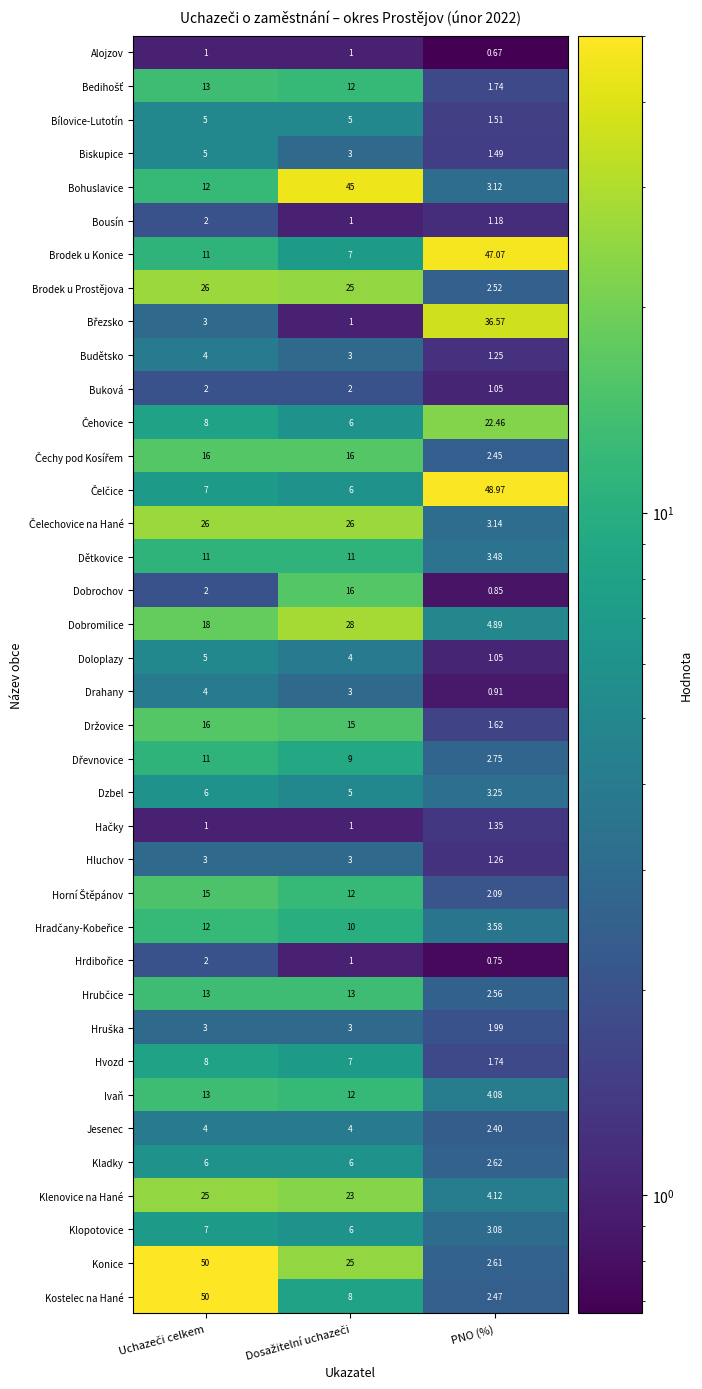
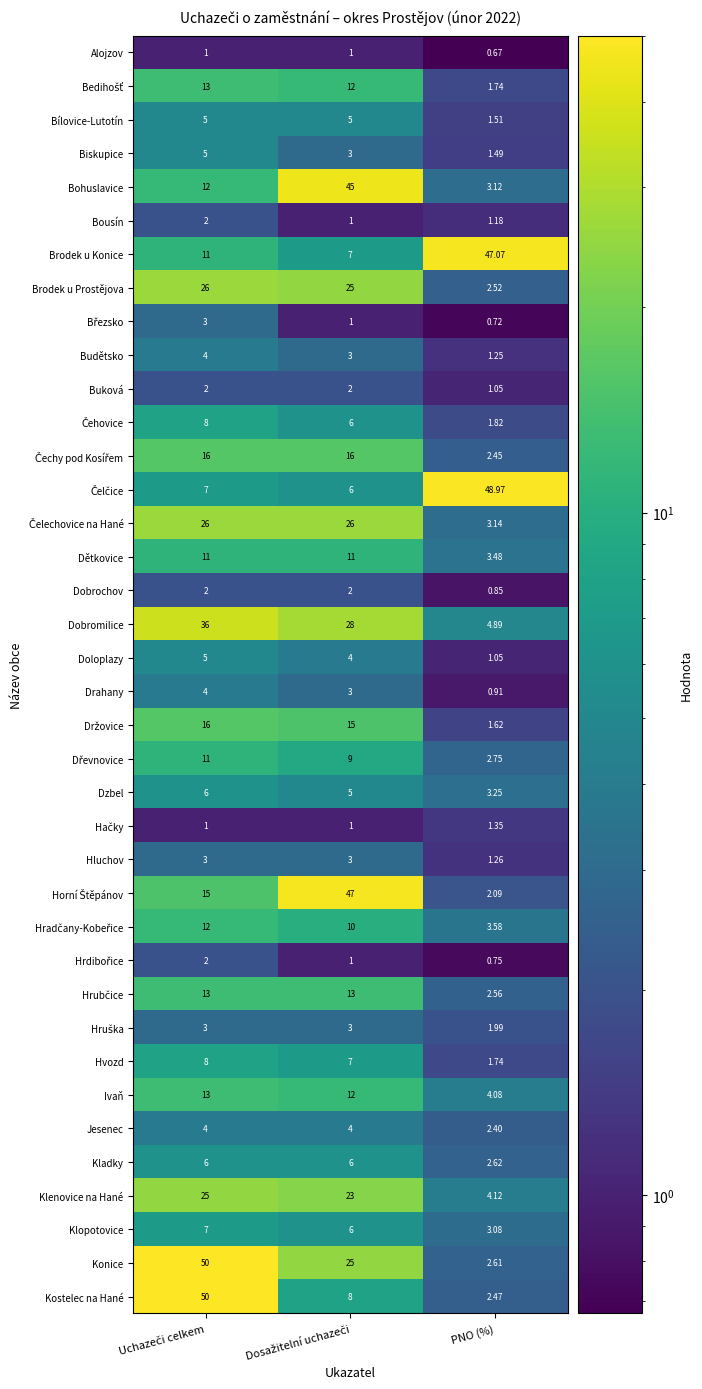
  {
    "Alojzov": {
      "Uchazeči celkem": 1,
      "Dosažitelní uchazeči": 1,
      "PNO (%)": 0.67
    },
    "Bedihošť": {
      "Uchazeči celkem": 13,
      "Dosažitelní uchazeči": 12,
      "PNO (%)": 1.74
    },
    "Bílovice-Lutotín": {
      "Uchazeči celkem": 5,
      "Dosažitelní uchazeči": 5,
      "PNO (%)": 1.51
    },
    "Biskupice": {
      "Uchazeči celkem": 5,
      "Dosažitelní uchazeči": 3,
      "PNO (%)": 1.49
    },
    "Bohuslavice": {
      "Uchazeči celkem": 12,
      "Dosažitelní uchazeči": 45,
      "PNO (%)": 3.12
    },
    "Bousín": {
      "Uchazeči celkem": 2,
      "Dosažitelní uchazeči": 1,
      "PNO (%)": 1.18
    },
    "Brodek u Konice": {
      "Uchazeči celkem": 11,
      "Dosažitelní uchazeči": 7,
      "PNO (%)": 47.07
    },
    "Brodek u Prostějova": {
      "Uchazeči celkem": 26,
      "Dosažitelní uchazeči": 25,
      "PNO (%)": 2.52
    },
    "Březsko": {
      "Uchazeči celkem": 3,
      "Dosažitelní uchazeči": 1,
-     "PNO (%)": 36.57
+     "PNO (%)": 0.72
    },
    "Budětsko": {
      "Uchazeči celkem": 4,
      "Dosažitelní uchazeči": 3,
      "PNO (%)": 1.25
    },
    "Buková": {
      "Uchazeči celkem": 2,
      "Dosažitelní uchazeči": 2,
      "PNO (%)": 1.05
    },
    "Čehovice": {
      "Uchazeči celkem": 8,
      "Dosažitelní uchazeči": 6,
-     "PNO (%)": 22.46
+     "PNO (%)": 1.82
    },
    "Čechy pod Kosířem": {
      "Uchazeči celkem": 16,
      "Dosažitelní uchazeči": 16,
      "PNO (%)": 2.45
    },
    "Čelčice": {
      "Uchazeči celkem": 7,
      "Dosažitelní uchazeči": 6,
      "PNO (%)": 48.97
    },
    "Čelechovice na Hané": {
      "Uchazeči celkem": 26,
      "Dosažitelní uchazeči": 26,
      "PNO (%)": 3.14
    },
    "Dětkovice": {
      "Uchazeči celkem": 11,
      "Dosažitelní uchazeči": 11,
      "PNO (%)": 3.48
    },
    "Dobrochov": {
      "Uchazeči celkem": 2,
-     "Dosažitelní uchazeči": 16,
+     "Dosažitelní uchazeči": 2,
      "PNO (%)": 0.85
    },
    "Dobromilice": {
-     "Uchazeči celkem": 18,
+     "Uchazeči celkem": 36,
      "Dosažitelní uchazeči": 28,
      "PNO (%)": 4.89
    },
    "Doloplazy": {
      "Uchazeči celkem": 5,
      "Dosažitelní uchazeči": 4,
      "PNO (%)": 1.05
    },
    "Drahany": {
      "Uchazeči celkem": 4,
      "Dosažitelní uchazeči": 3,
      "PNO (%)": 0.91
    },
    "Držovice": {
      "Uchazeči celkem": 16,
      "Dosažitelní uchazeči": 15,
      "PNO (%)": 1.62
    },
    "Dřevnovice": {
      "Uchazeči celkem": 11,
      "Dosažitelní uchazeči": 9,
      "PNO (%)": 2.75
    },
    "Dzbel": {
      "Uchazeči celkem": 6,
      "Dosažitelní uchazeči": 5,
      "PNO (%)": 3.25
    },
    "Hačky": {
      "Uchazeči celkem": 1,
      "Dosažitelní uchazeči": 1,
      "PNO (%)": 1.35
    },
    "Hluchov": {
      "Uchazeči celkem": 3,
      "Dosažitelní uchazeči": 3,
      "PNO (%)": 1.26
    },
    "Horní Štěpánov": {
      "Uchazeči celkem": 15,
-     "Dosažitelní uchazeči": 12,
+     "Dosažitelní uchazeči": 47,
      "PNO (%)": 2.09
    },
    "Hradčany-Kobeřice": {
      "Uchazeči celkem": 12,
      "Dosažitelní uchazeči": 10,
      "PNO (%)": 3.58
    },
    "Hrdibořice": {
      "Uchazeči celkem": 2,
      "Dosažitelní uchazeči": 1,
      "PNO (%)": 0.75
    },
    "Hrubčice": {
      "Uchazeči celkem": 13,
      "Dosažitelní uchazeči": 13,
      "PNO (%)": 2.56
    },
    "Hruška": {
      "Uchazeči celkem": 3,
      "Dosažitelní uchazeči": 3,
      "PNO (%)": 1.99
    },
    "Hvozd": {
      "Uchazeči celkem": 8,
      "Dosažitelní uchazeči": 7,
      "PNO (%)": 1.74
    },
    "Ivaň": {
      "Uchazeči celkem": 13,
      "Dosažitelní uchazeči": 12,
      "PNO (%)": 4.08
    },
    "Jesenec": {
      "Uchazeči celkem": 4,
      "Dosažitelní uchazeči": 4,
      "PNO (%)": 2.40
    },
    "Kladky": {
      "Uchazeči celkem": 6,
      "Dosažitelní uchazeči": 6,
      "PNO (%)": 2.62
    },
    "Klenovice na Hané": {
      "Uchazeči celkem": 25,
      "Dosažitelní uchazeči": 23,
      "PNO (%)": 4.12
    },
    "Klopotovice": {
      "Uchazeči celkem": 7,
      "Dosažitelní uchazeči": 6,
      "PNO (%)": 3.08
    },
    "Konice": {
      "Uchazeči celkem": 50,
      "Dosažitelní uchazeči": 25,
      "PNO (%)": 2.61
    },
    "Kostelec na Hané": {
      "Uchazeči celkem": 50,
      "Dosažitelní uchazeči": 8,
      "PNO (%)": 2.47
    }
  }
